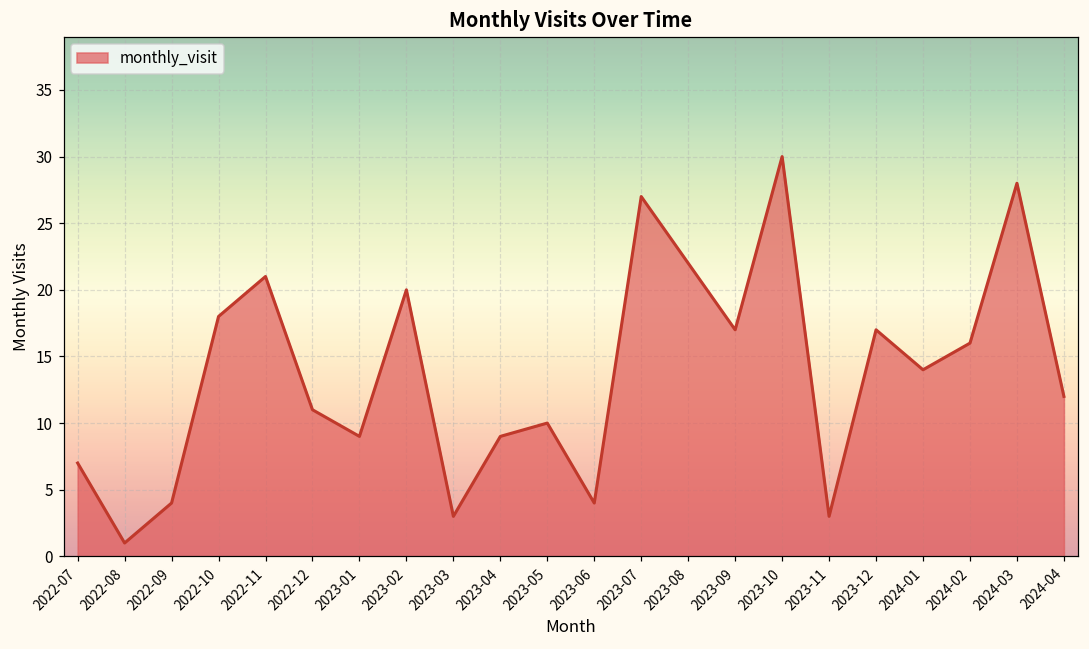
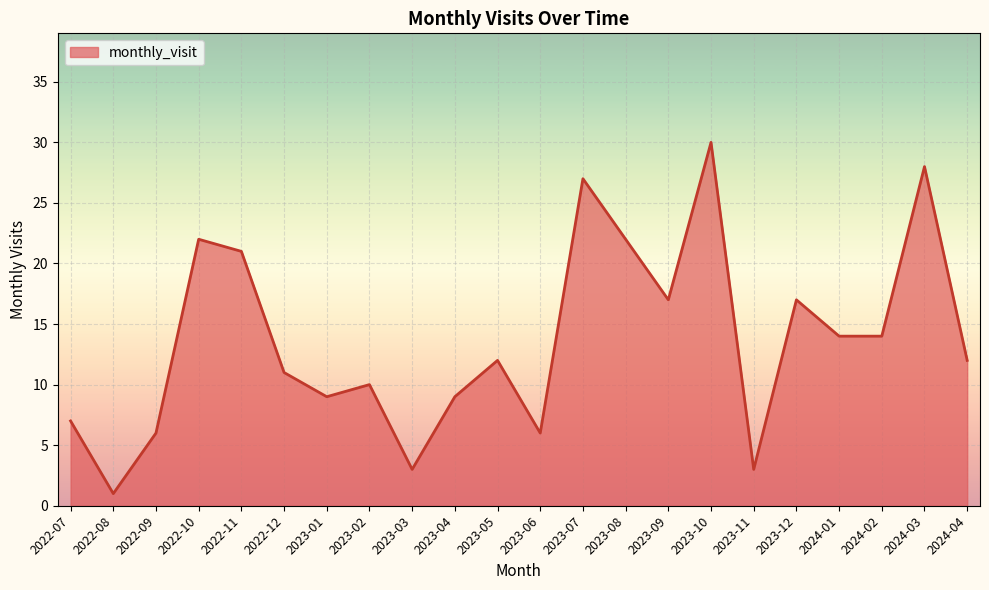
  {
    "2022-07": 7,
    "2022-08": 1,
-   "2022-09": 4,
-   "2022-10": 18,
+   "2022-09": 6,
+   "2022-10": 22,
    "2022-11": 21,
    "2022-12": 11,
    "2023-01": 9,
-   "2023-02": 20,
+   "2023-02": 10,
    "2023-03": 3,
    "2023-04": 9,
-   "2023-05": 10,
-   "2023-06": 4,
+   "2023-05": 12,
+   "2023-06": 6,
    "2023-07": 27,
    "2023-08": 22,
    "2023-09": 17,
    "2023-10": 30,
    "2023-11": 3,
    "2023-12": 17,
    "2024-01": 14,
-   "2024-02": 16,
+   "2024-02": 14,
    "2024-03": 28,
    "2024-04": 12
  }
